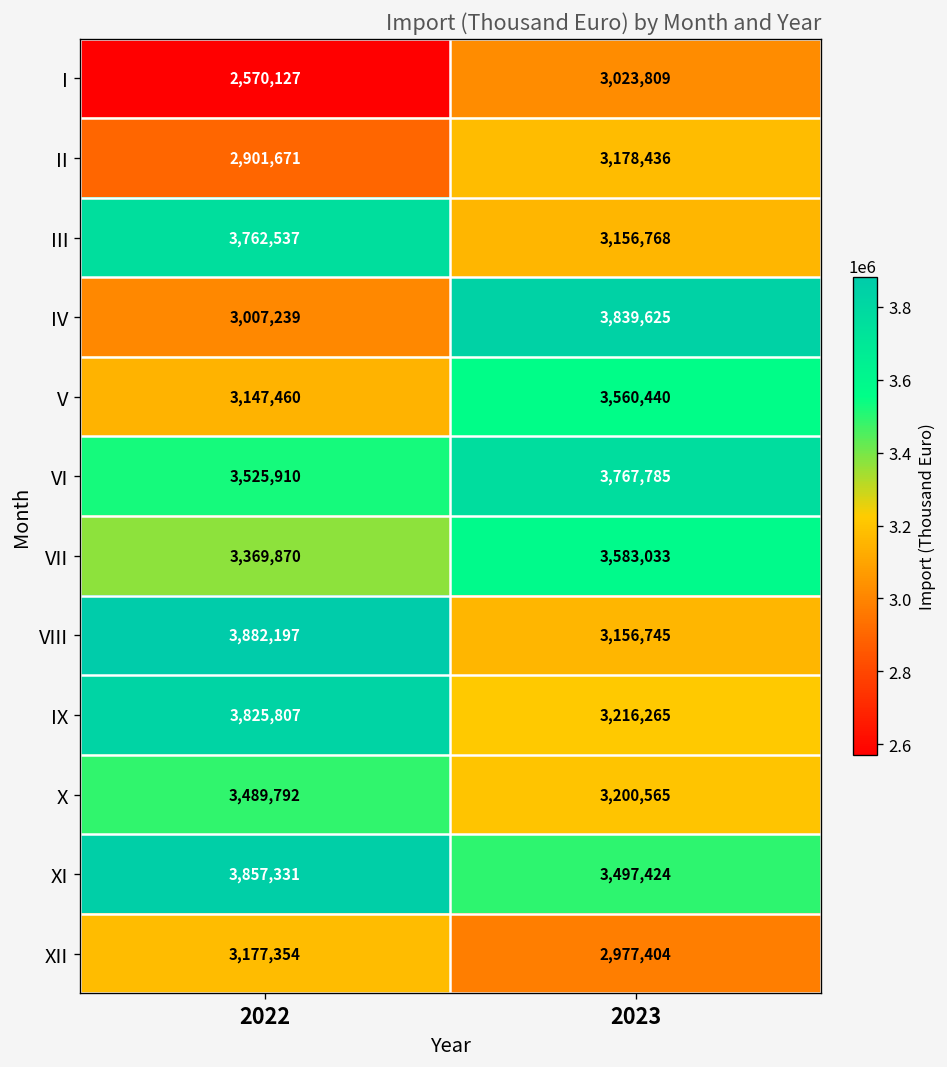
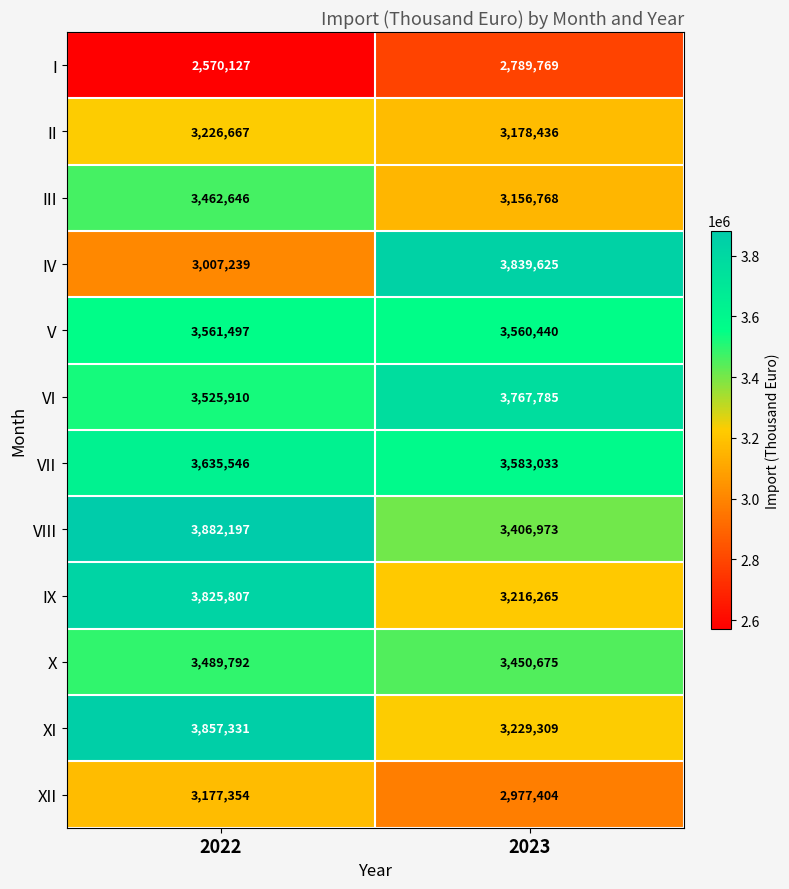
  {
    "I": {
      "2022": "2,570,127",
-     "2023": "3,023,809"
+     "2023": "2,789,769"
    },
    "II": {
-     "2022": "2,901,671",
+     "2022": "3,226,667",
      "2023": "3,178,436"
    },
    "III": {
-     "2022": "3,762,537",
+     "2022": "3,462,646",
      "2023": "3,156,768"
    },
    "IV": {
      "2022": "3,007,239",
      "2023": "3,839,625"
    },
    "V": {
-     "2022": "3,147,460",
+     "2022": "3,561,497",
      "2023": "3,560,440"
    },
    "VI": {
      "2022": "3,525,910",
      "2023": "3,767,785"
    },
    "VII": {
-     "2022": "3,369,870",
+     "2022": "3,635,546",
      "2023": "3,583,033"
    },
    "VIII": {
      "2022": "3,882,197",
-     "2023": "3,156,745"
+     "2023": "3,406,973"
    },
    "IX": {
      "2022": "3,825,807",
      "2023": "3,216,265"
    },
    "X": {
      "2022": "3,489,792",
-     "2023": "3,200,565"
+     "2023": "3,450,675"
    },
    "XI": {
      "2022": "3,857,331",
-     "2023": "3,497,424"
+     "2023": "3,229,309"
    },
    "XII": {
      "2022": "3,177,354",
      "2023": "2,977,404"
    }
  }
